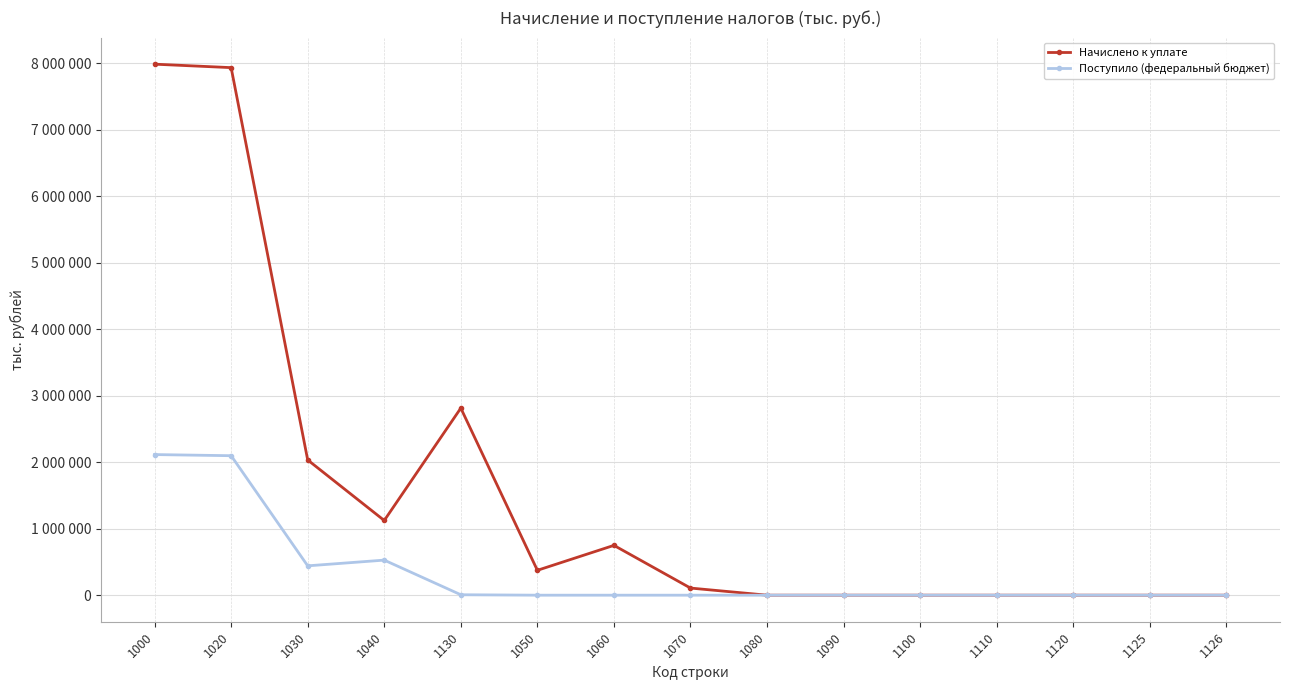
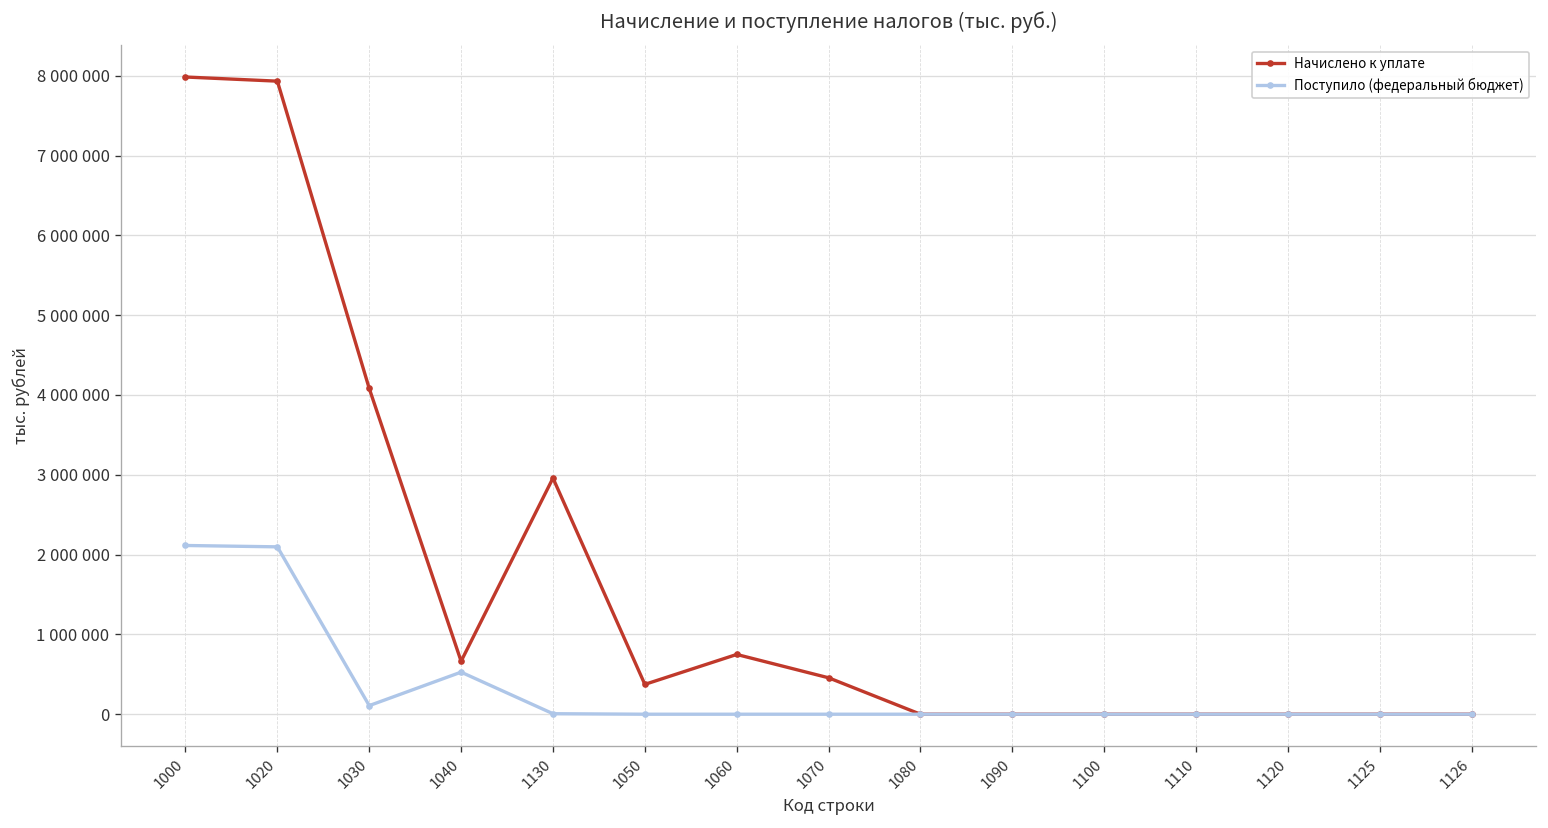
  {
    "Начислено к уплате": {
      "1000": 8000000,
      "1020": 7900000,
-     "1030": 2000000,
-     "1040": 1100000,
-     "1130": 2800000,
+     "1030": 4100000,
+     "1040": 700000,
+     "1130": 3000000,
      "1050": 400000,
      "1060": 700000,
-     "1070": 100000
+     "1070": 500000
    },
    "Поступило (федеральный бюджет)": {
      "1000": 2100000,
      "1020": 2100000,
-     "1030": 400000,
+     "1030": 100000,
      "1040": 500000,
      "1130": 0,
      "1050": 0,
      "1060": 0,
      "1070": 0
    }
  }
